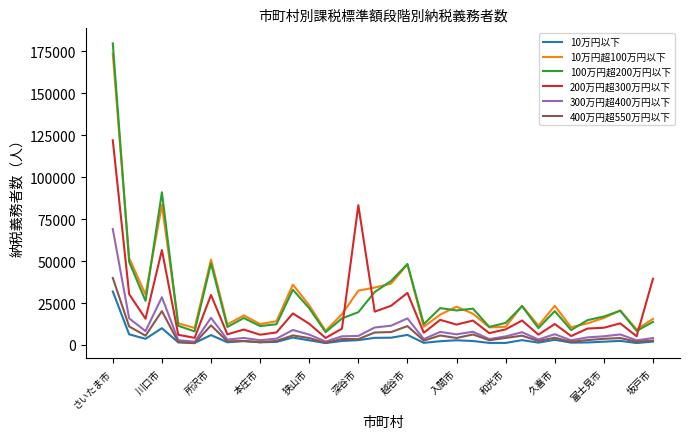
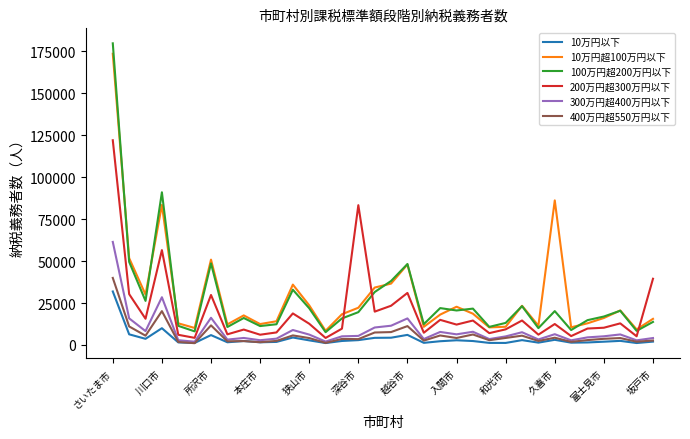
  {
    "10万円以下": {
      "さいたま市": 32000,
      "川口市": 10000,
      "所沢市": 6000,
      "越谷市": 6000,
      "和光市": 1000,
      "富士見市": 2000
    },
    "10万円超100万円以下": {
      "さいたま市": 174000,
      "川口市": 83000,
      "所沢市": 51000,
      "狭山市": 24000,
-     "深谷市": 32000,
+     "深谷市": 22000,
      "入間市": 23000,
-     "久喜市": 23000,
+     "久喜市": 86000,
      "坂戸市": 16000
    },
    "100万円超200万円以下": {
      "さいたま市": 180000,
      "川口市": 91000,
      "所沢市": 49000,
      "狭山市": 22000,
      "深谷市": 20000,
      "入間市": 21000,
      "和光市": 13000,
      "久喜市": 20000,
      "坂戸市": 14000
    },
    "200万円超300万円以下": {
      "さいたま市": 122000,
      "川口市": 57000,
      "所沢市": 30000,
      "本庄市": 6000,
      "狭山市": 13000,
      "深谷市": 83000,
      "越谷市": 31000,
      "入間市": 12000,
      "久喜市": 12000,
      "富士見市": 10000,
      "坂戸市": 39000
    },
    "300万円超400万円以下": {
-     "さいたま市": 69000,
+     "さいたま市": 61000,
      "川口市": 28000,
      "所沢市": 16000,
      "狭山市": 6000,
      "深谷市": 5000,
      "越谷市": 16000,
      "入間市": 6000,
      "久喜市": 6000
    },
    "400万円超550万円以下": {
      "さいたま市": 40000,
      "川口市": 20000,
      "所沢市": 12000,
      "越谷市": 11000
    }
  }
